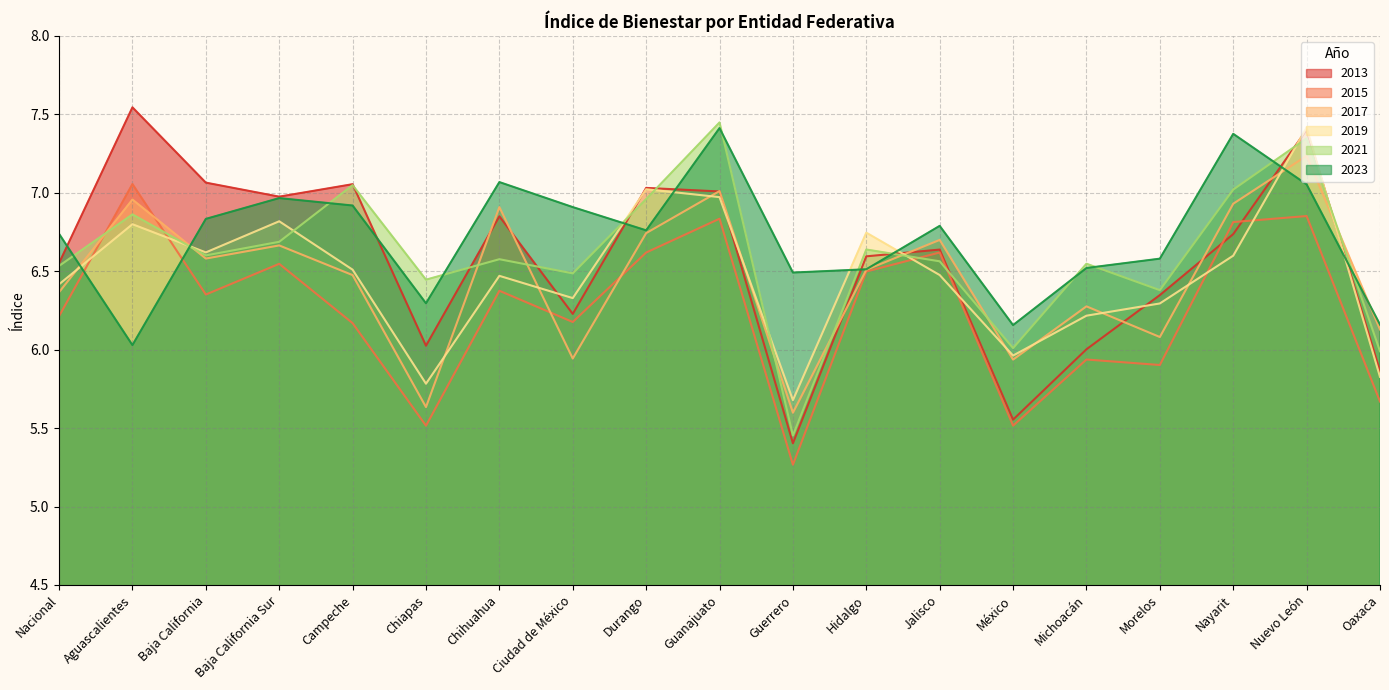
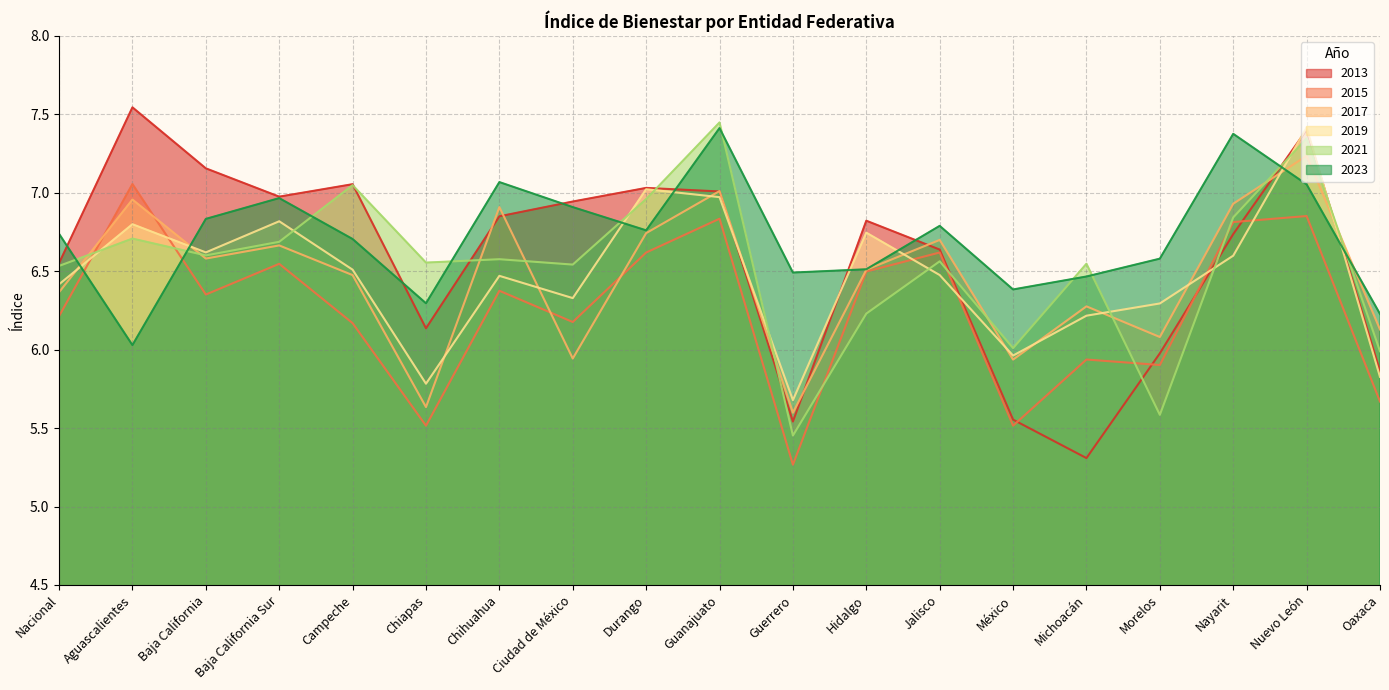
  {
    "2013": {
      "Nacional": 6.55,
      "Aguascalientes": 7.54,
-     "Baja California": 7.06,
-     "Chiapas": 6.03,
+     "Baja California": 7.16,
+     "Chiapas": 6.14,
      "Chihuahua": 6.85,
-     "Ciudad de México": 6.23,
-     "Guerrero": 5.40,
-     "Hidalgo": 6.60,
+     "Ciudad de México": 6.94,
+     "Guerrero": 5.54,
+     "Hidalgo": 6.82,
      "Jalisco": 6.64,
      "México": 5.55,
-     "Michoacán": 6.00,
-     "Morelos": 6.35,
+     "Michoacán": 5.31,
+     "Morelos": 5.98,
      "Nayarit": 6.74,
      "Oaxaca": 5.86
    },
    "2021": {
      "Nacional": 6.53,
-     "Aguascalientes": 6.86,
+     "Aguascalientes": 6.71,
      "Baja California": 6.60,
      "Baja California Sur": 6.69,
-     "Chiapas": 6.45,
+     "Chiapas": 6.56,
      "Chihuahua": 6.58,
-     "Ciudad de México": 6.49,
+     "Ciudad de México": 6.54,
      "Durango": 6.96,
      "Guanajuato": 7.45,
      "Guerrero": 5.45,
-     "Hidalgo": 6.64,
+     "Hidalgo": 6.23,
      "Jalisco": 6.56,
      "México": 6.01,
      "Michoacán": 6.55,
-     "Morelos": 6.38,
-     "Nayarit": 7.02,
+     "Morelos": 5.58,
+     "Nayarit": 6.84,
      "Oaxaca": 5.99
    },
    "2023": {
      "Nacional": 6.74,
      "Aguascalientes": 6.03,
      "Baja California": 6.83,
-     "Campeche": 6.92,
+     "Campeche": 6.71,
      "Chiapas": 6.30,
      "Chihuahua": 7.07,
      "Ciudad de México": 6.91,
      "Durango": 6.76,
      "Guanajuato": 7.41,
      "Guerrero": 6.49,
      "Jalisco": 6.79,
-     "México": 6.16,
-     "Michoacán": 6.52,
+     "México": 6.38,
+     "Michoacán": 6.47,
      "Morelos": 6.58,
      "Nayarit": 7.38,
      "Nuevo León": 7.05,
-     "Oaxaca": 6.16
+     "Oaxaca": 6.23
    }
  }
